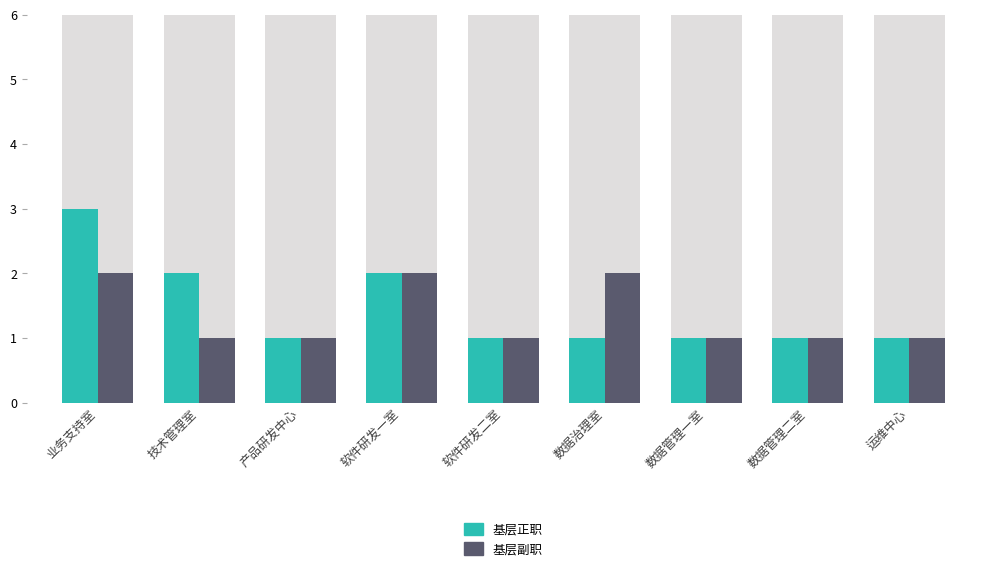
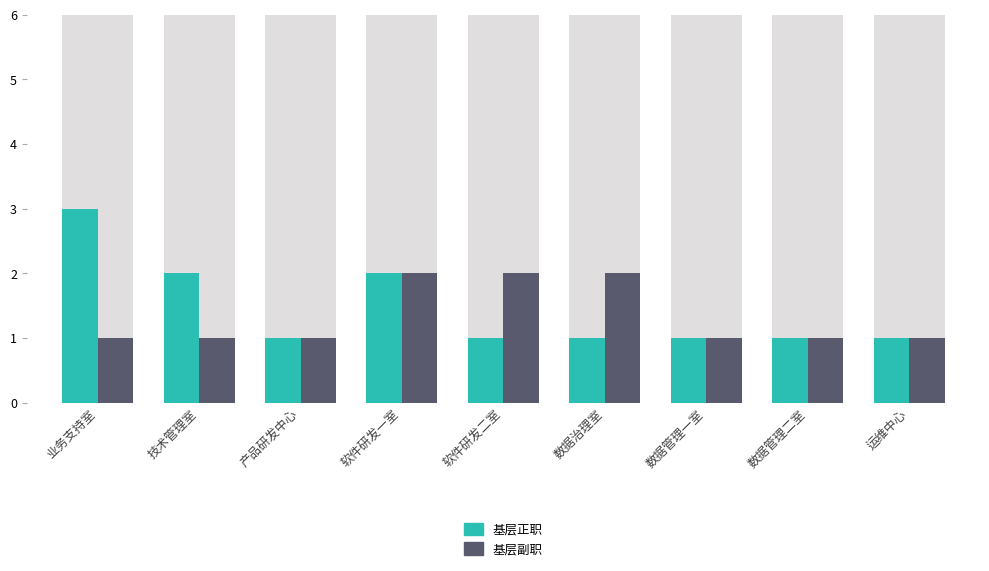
  {
    "基层副职": {
-     "业务支持室": 2,
-     "软件研发二室": 1
+     "业务支持室": 1,
+     "软件研发二室": 2
    }
  }
